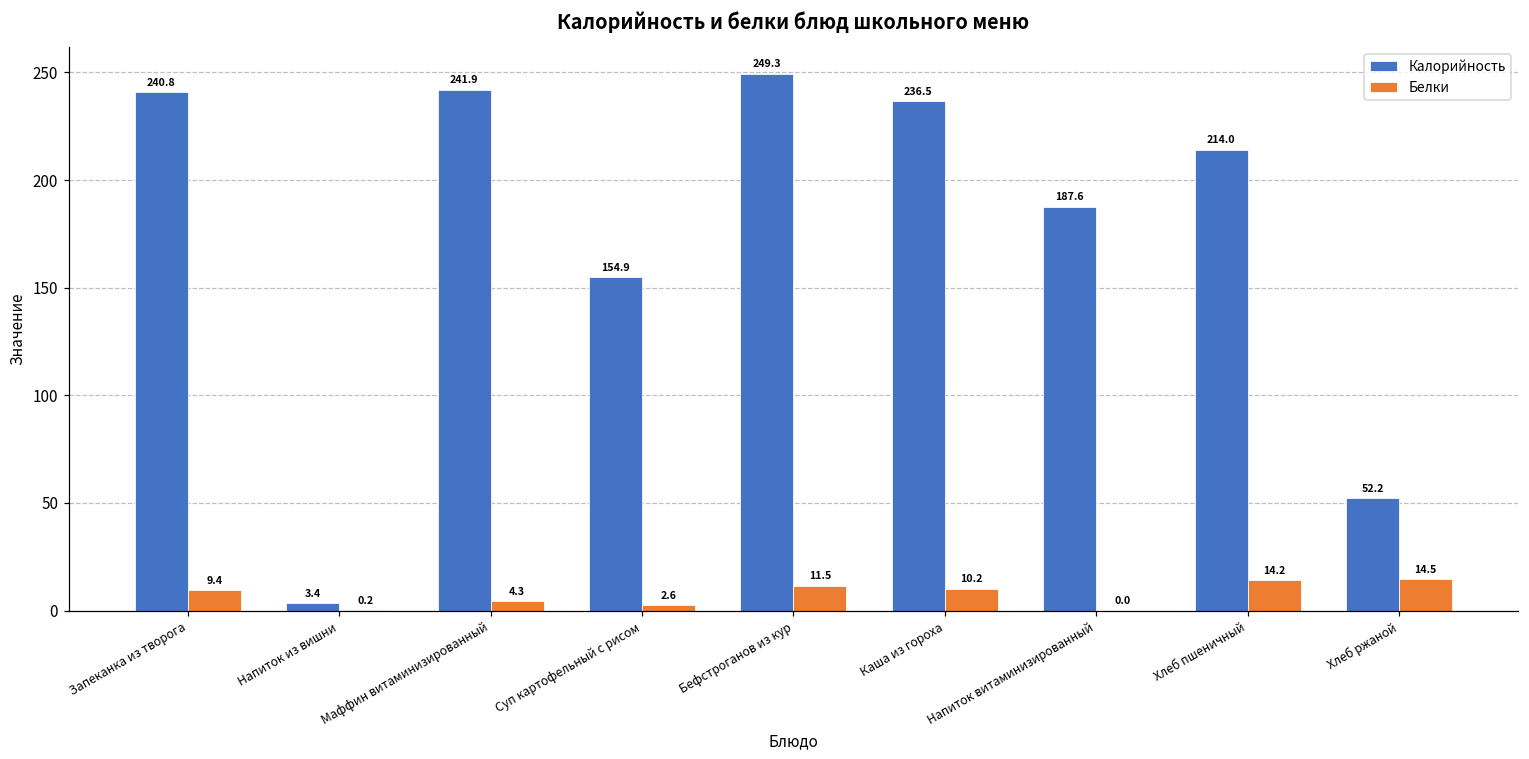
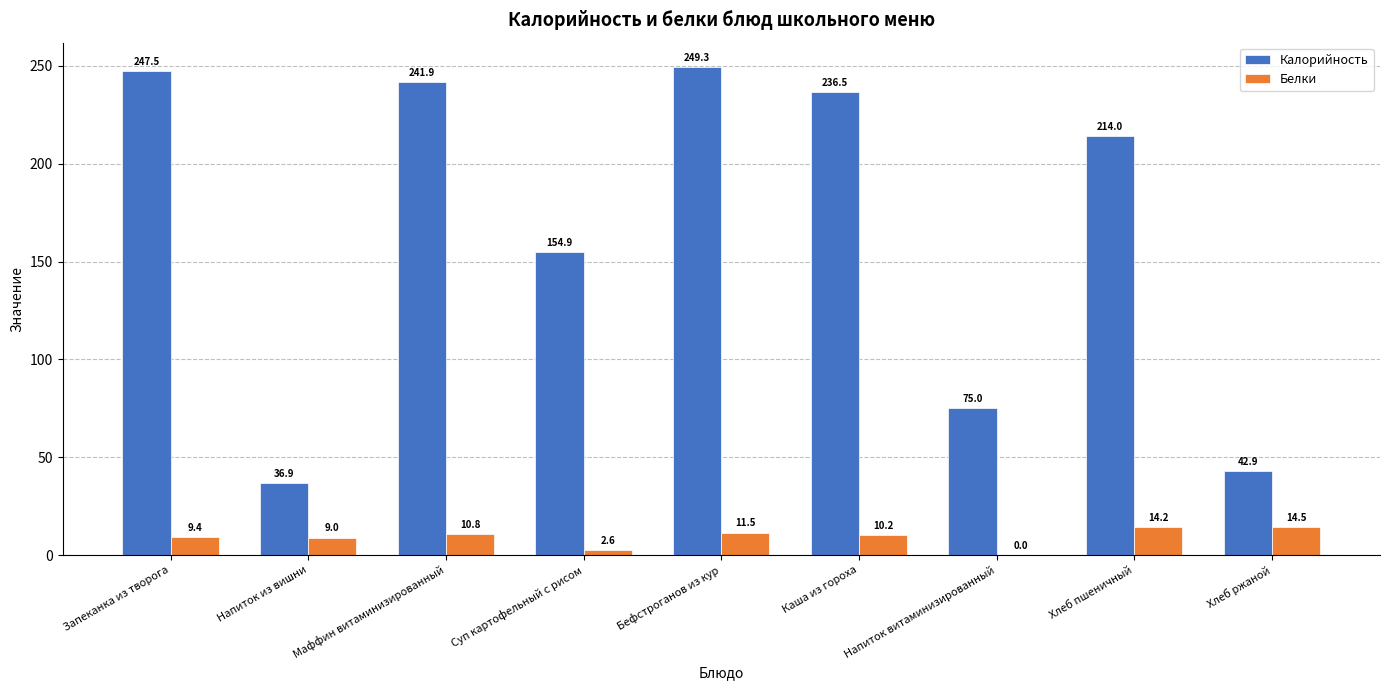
  {
    "Калорийность": {
-     "Запеканка из творога": 240.8,
-     "Напиток из вишни": 3.4,
+     "Запеканка из творога": 247.5,
+     "Напиток из вишни": 36.9,
      "Маффин витаминизированный": 241.9,
      "Суп картофельный с рисом": 154.9,
      "Бефстроганов из кур": 249.3,
      "Каша из гороха": 236.5,
-     "Напиток витаминизированный": 187.6,
+     "Напиток витаминизированный": 75.0,
      "Хлеб пшеничный": 214.0,
-     "Хлеб ржаной": 52.2
+     "Хлеб ржаной": 42.9
    },
    "Белки": {
      "Запеканка из творога": 9.4,
-     "Напиток из вишни": 0.2,
-     "Маффин витаминизированный": 4.3,
+     "Напиток из вишни": 9.0,
+     "Маффин витаминизированный": 10.8,
      "Суп картофельный с рисом": 2.6,
      "Бефстроганов из кур": 11.5,
      "Каша из гороха": 10.2,
      "Напиток витаминизированный": 0.0,
      "Хлеб пшеничный": 14.2,
      "Хлеб ржаной": 14.5
    }
  }
